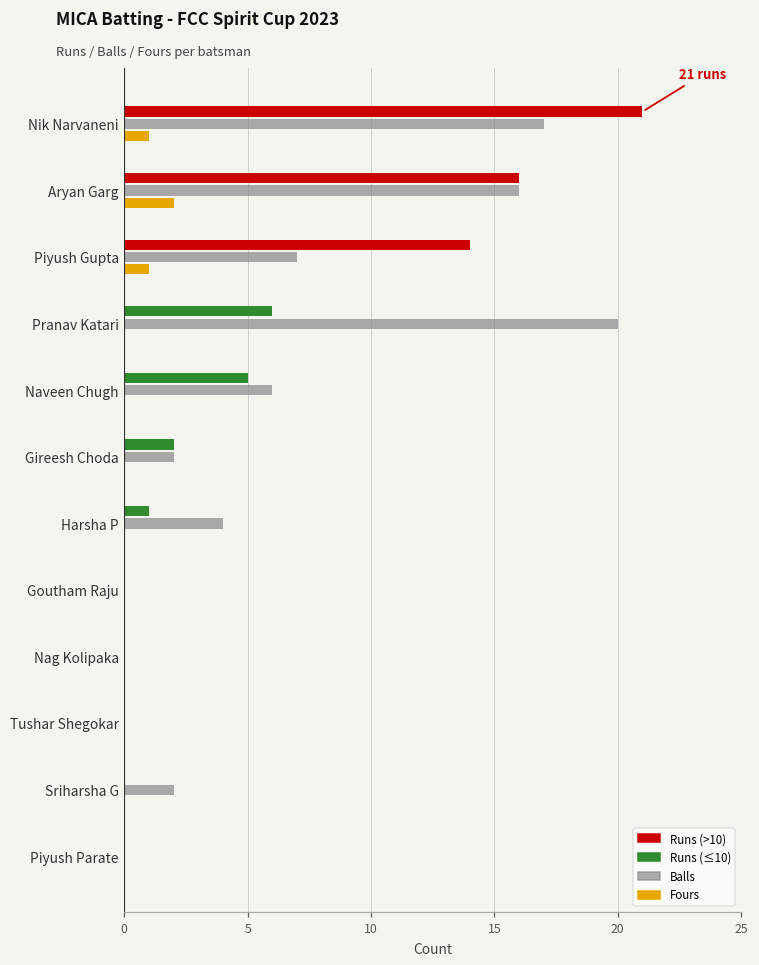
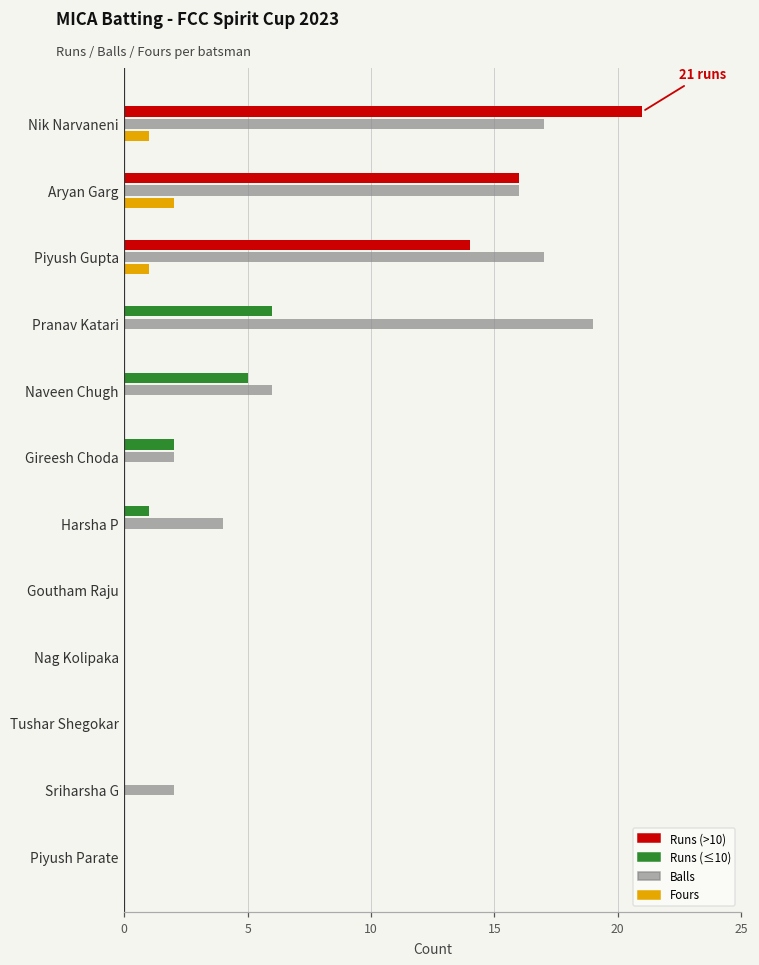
  {
    "Balls": {
      "Nik Narvaneni": 17,
      "Aryan Garg": 16,
-     "Piyush Gupta": 7,
-     "Pranav Katari": 20,
+     "Piyush Gupta": 17,
+     "Pranav Katari": 19,
      "Naveen Chugh": 6,
      "Gireesh Choda": 2,
      "Harsha P": 4,
      "Goutham Raju": 0,
      "Nag Kolipaka": 0,
      "Tushar Shegokar": 0,
      "Sriharsha G": 2,
      "Piyush Parate": 0
    },
    "Fours": {
      "Nik Narvaneni": 1,
      "Aryan Garg": 2,
      "Piyush Gupta": 1,
      "Pranav Katari": 0,
      "Naveen Chugh": 0,
      "Gireesh Choda": 0,
      "Harsha P": 0,
      "Goutham Raju": 0,
      "Nag Kolipaka": 0,
      "Tushar Shegokar": 0,
      "Sriharsha G": 0,
      "Piyush Parate": 0
    }
  }
